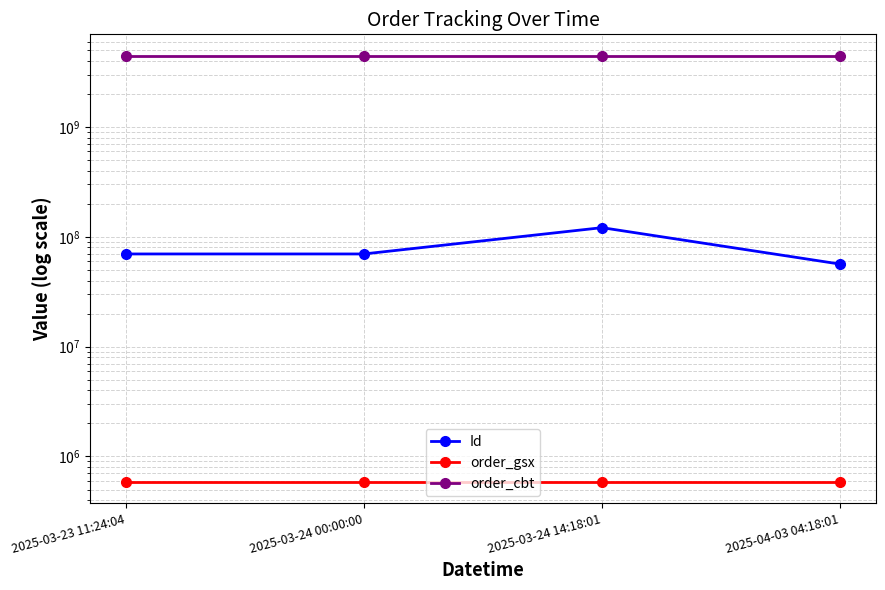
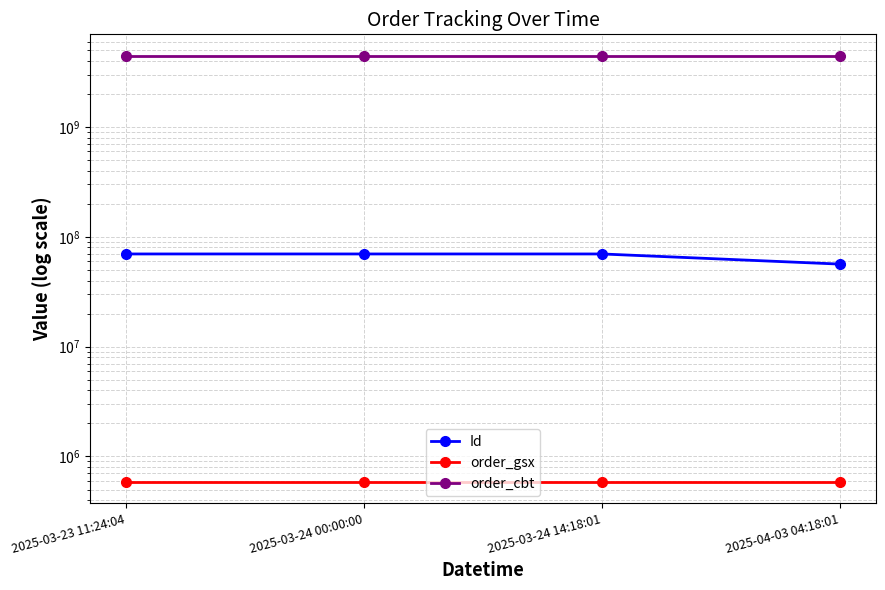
  {
    "Id": {
      "2025-03-23 11:24:04": 70000000,
      "2025-03-24 00:00:00": 70000000,
-     "2025-03-24 14:18:01": 120000000,
+     "2025-03-24 14:18:01": 70000000,
      "2025-04-03 04:18:01": 60000000
    },
    "order_gsx": {
      "2025-03-23 11:24:04": 600000,
      "2025-03-24 00:00:00": 600000,
      "2025-03-24 14:18:01": 600000,
      "2025-04-03 04:18:01": 600000
    },
    "order_cbt": {
      "2025-03-23 11:24:04": 4500000000,
      "2025-03-24 00:00:00": 4500000000,
      "2025-03-24 14:18:01": 4500000000,
      "2025-04-03 04:18:01": 4500000000
    }
  }
